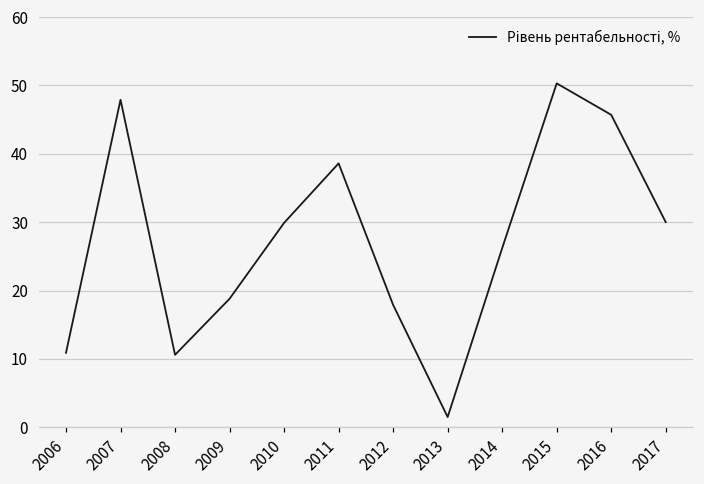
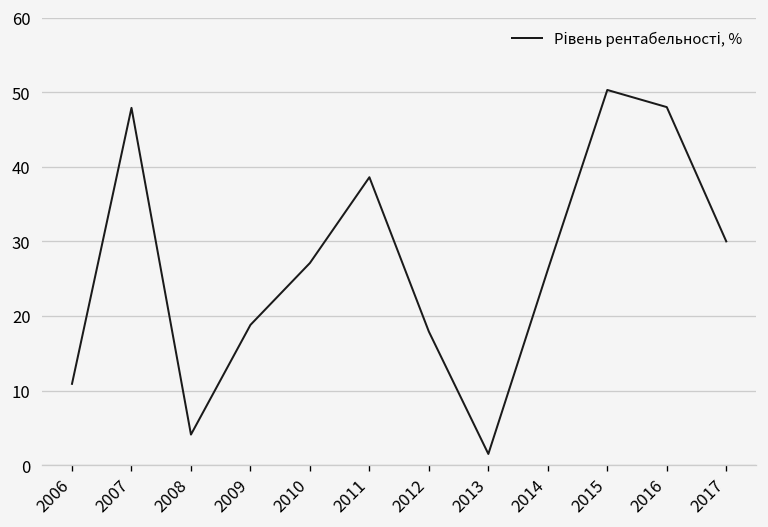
  {
    "2006": 11,
    "2007": 48,
-   "2008": 11,
+   "2008": 4,
    "2009": 19,
-   "2010": 30,
+   "2010": 27,
    "2011": 39,
    "2012": 18,
    "2013": 2,
    "2014": 26,
    "2015": 50,
-   "2016": 46,
+   "2016": 48,
    "2017": 30
  }
